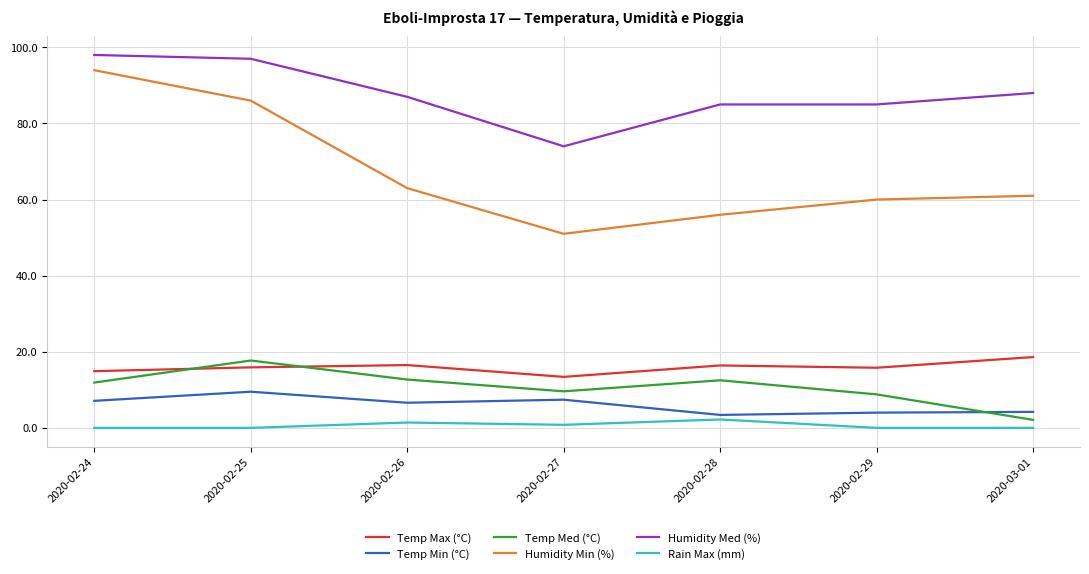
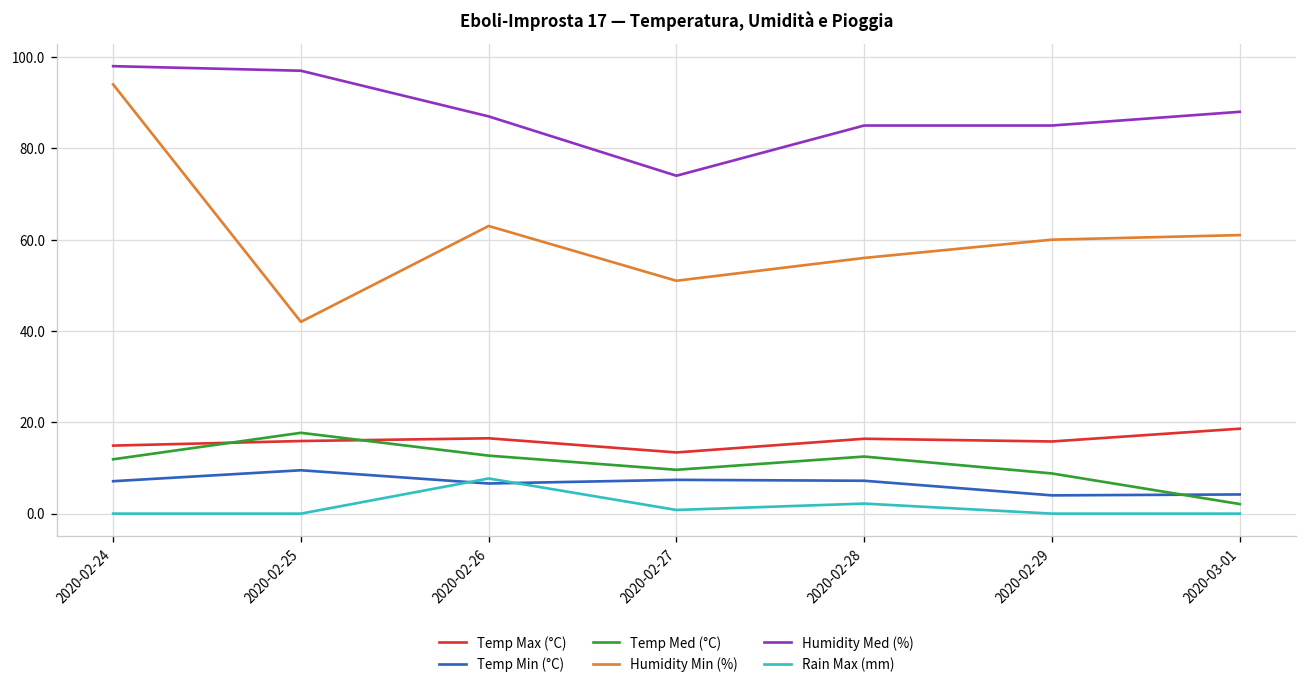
  {
    "Temp Max (°C)": {
      "2020-02-24": 15,
      "2020-02-25": 16,
      "2020-02-26": 17,
      "2020-02-27": 13,
      "2020-02-28": 16,
      "2020-02-29": 16,
      "2020-03-01": 19
    },
    "Temp Min (°C)": {
      "2020-02-24": 7,
      "2020-02-25": 10,
      "2020-02-26": 7,
      "2020-02-27": 7,
-     "2020-02-28": 3,
+     "2020-02-28": 7,
      "2020-02-29": 4,
      "2020-03-01": 4
    },
    "Temp Med (°C)": {
      "2020-02-24": 12,
      "2020-02-25": 18,
      "2020-02-26": 13,
      "2020-02-27": 10,
      "2020-02-28": 13,
      "2020-02-29": 9,
      "2020-03-01": 2
    },
    "Humidity Min (%)": {
      "2020-02-24": 94,
-     "2020-02-25": 86,
+     "2020-02-25": 42,
      "2020-02-26": 63,
      "2020-02-27": 51,
      "2020-02-28": 56,
      "2020-02-29": 60,
      "2020-03-01": 61
    },
    "Humidity Med (%)": {
      "2020-02-24": 98,
      "2020-02-25": 97,
      "2020-02-26": 87,
      "2020-02-27": 74,
      "2020-02-28": 85,
      "2020-02-29": 85,
      "2020-03-01": 88
    },
    "Rain Max (mm)": {
      "2020-02-24": 0,
      "2020-02-25": 0,
-     "2020-02-26": 1,
+     "2020-02-26": 8,
      "2020-02-27": 1,
      "2020-02-28": 2,
      "2020-02-29": 0,
      "2020-03-01": 0
    }
  }
